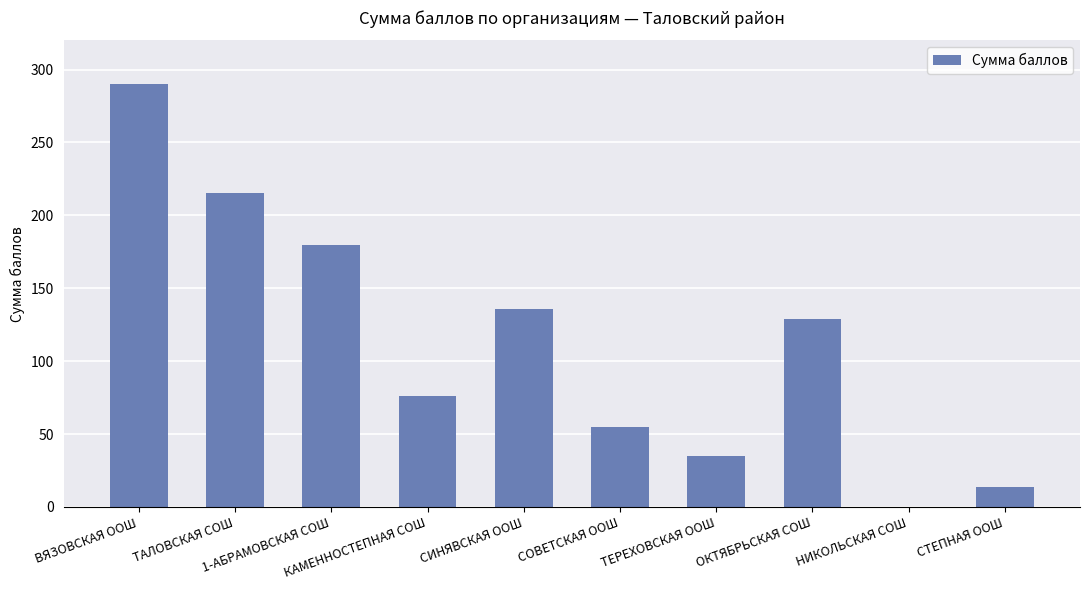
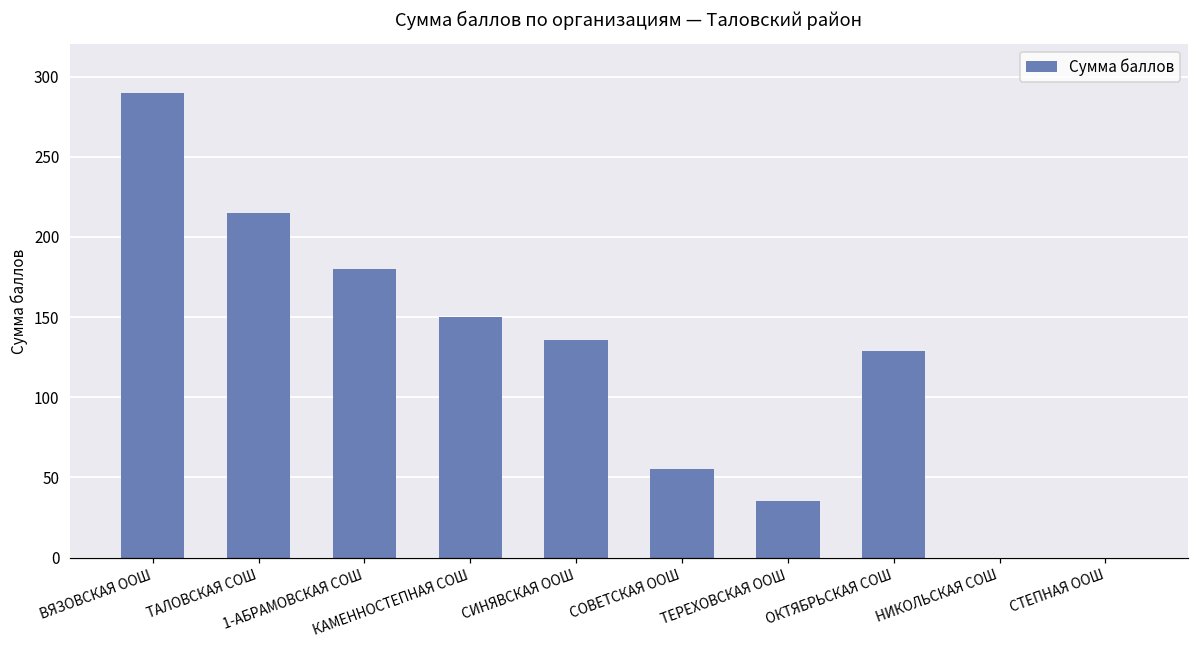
  {
    "ВЯЗОВСКАЯ ООШ": 290,
    "ТАЛОВСКАЯ СОШ": 215,
    "1-АБРАМОВСКАЯ СОШ": 180,
-   "КАМЕННОСТЕПНАЯ СОШ": 76,
+   "КАМЕННОСТЕПНАЯ СОШ": 150,
    "СИНЯВСКАЯ ООШ": 136,
    "СОВЕТСКАЯ ООШ": 55,
    "ТЕРЕХОВСКАЯ ООШ": 35,
    "ОКТЯБРЬСКАЯ СОШ": 129,
    "НИКОЛЬСКАЯ СОШ": 0,
-   "СТЕПНАЯ ООШ": 14
+   "СТЕПНАЯ ООШ": 0
  }
